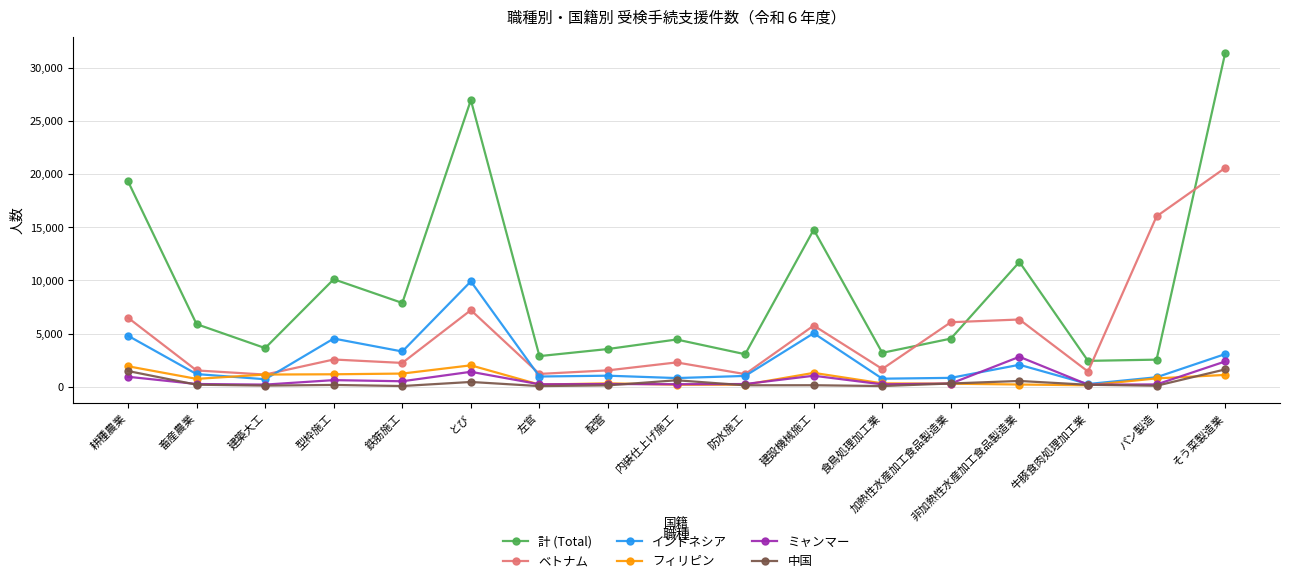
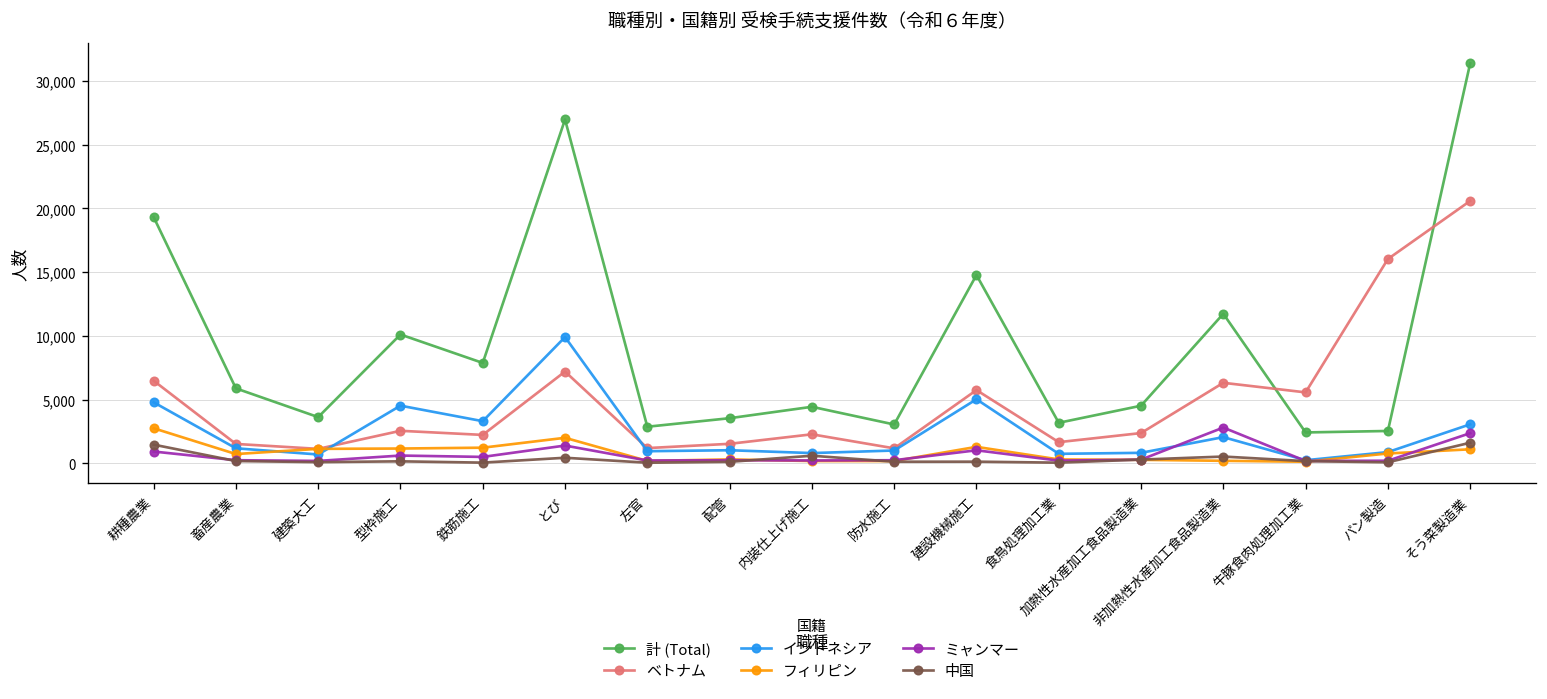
  {
    "計 (Total)": {
      "耕種農業": "19,300",
      "畜産農業": "5,900",
      "建築大工": "3,600",
      "型枠施工": "10,100",
      "鉄筋施工": "7,900",
      "とび": "27,000",
      "左官": "2,900",
      "配管": "3,500",
      "内装仕上げ施工": "4,400",
      "防水施工": "3,100",
      "建設機械施工": "14,800",
      "食鳥処理加工業": "3,200",
      "加熱性水産加工食品製造業": "4,500",
      "非加熱性水産加工食品製造業": "11,700",
      "牛豚食肉処理加工業": "2,400",
      "パン製造": "2,500",
      "そう菜製造業": "31,400"
    },
    "ベトナム": {
      "耕種農業": "6,500",
      "畜産農業": "1,500",
      "型枠施工": "2,600",
      "鉄筋施工": "2,200",
      "とび": "7,200",
      "左官": "1,200",
      "配管": "1,500",
      "内装仕上げ施工": "2,300",
      "建設機械施工": "5,800",
      "食鳥処理加工業": "1,700",
-     "加熱性水産加工食品製造業": "6,100",
+     "加熱性水産加工食品製造業": "2,400",
      "非加熱性水産加工食品製造業": "6,300",
-     "牛豚食肉処理加工業": "1,400",
+     "牛豚食肉処理加工業": "5,600",
      "パン製造": "16,000",
      "そう菜製造業": "20,600"
    },
    "インドネシア": {
      "耕種農業": "4,800",
      "畜産農業": "1,200",
      "建築大工": "700",
      "型枠施工": "4,500",
      "鉄筋施工": "3,300",
      "とび": "9,900",
      "左官": "1,000",
      "配管": "1,000",
      "建設機械施工": "5,000",
      "食鳥処理加工業": "800",
      "加熱性水産加工食品製造業": "800",
      "非加熱性水産加工食品製造業": "2,100",
      "そう菜製造業": "3,100"
    },
    "フィリピン": {
-     "耕種農業": "1,900",
+     "耕種農業": "2,800",
      "畜産農業": "700",
      "型枠施工": "1,200",
      "鉄筋施工": "1,200",
      "とび": "2,000",
      "建設機械施工": "1,300",
      "非加熱性水産加工食品製造業": "200",
      "そう菜製造業": "1,100"
    },
    "ミャンマー": {
      "耕種農業": "900",
      "型枠施工": "600",
      "鉄筋施工": "500",
      "とび": "1,400",
      "建設機械施工": "1,000",
      "非加熱性水産加工食品製造業": "2,800",
      "そう菜製造業": "2,400"
    },
    "中国": {
      "耕種農業": "1,500",
      "型枠施工": "200",
      "鉄筋施工": "100",
      "とび": "400",
      "建設機械施工": "100",
      "非加熱性水産加工食品製造業": "500",
      "そう菜製造業": "1,600"
    }
  }
